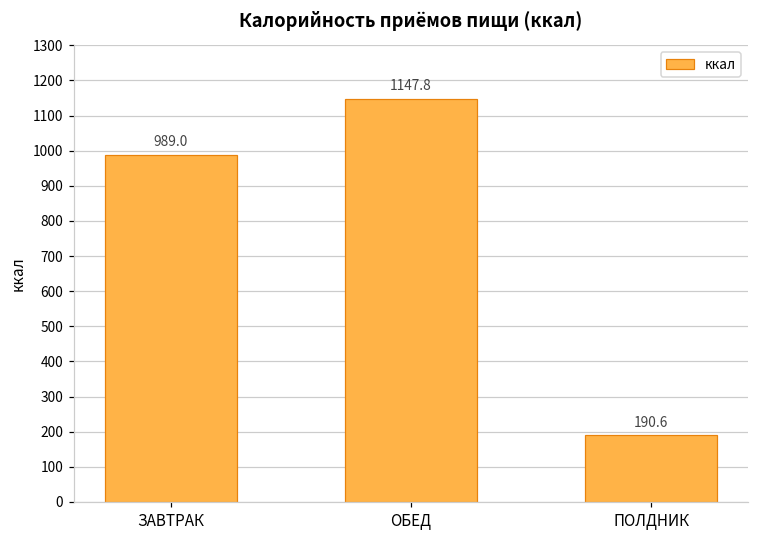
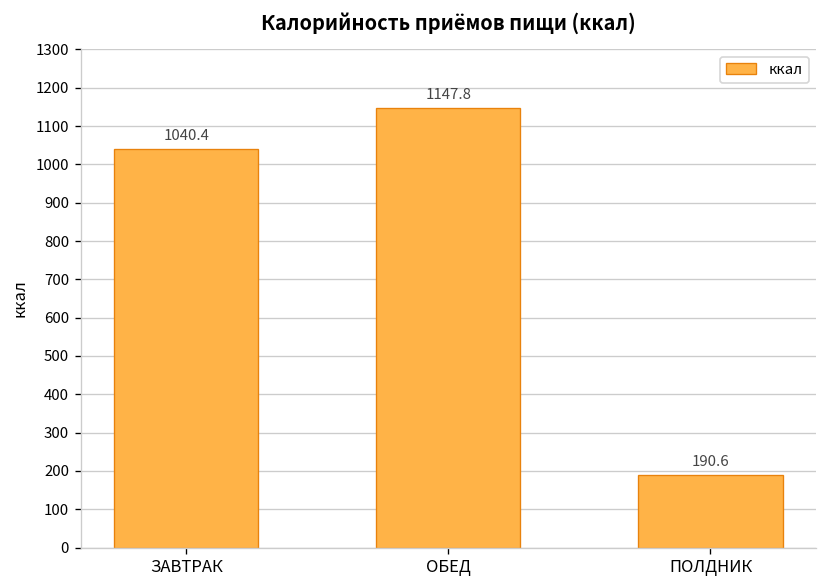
  {
-   "ЗАВТРАК": 989.0,
+   "ЗАВТРАК": 1040.4,
    "ОБЕД": 1147.8,
    "ПОЛДНИК": 190.6
  }
